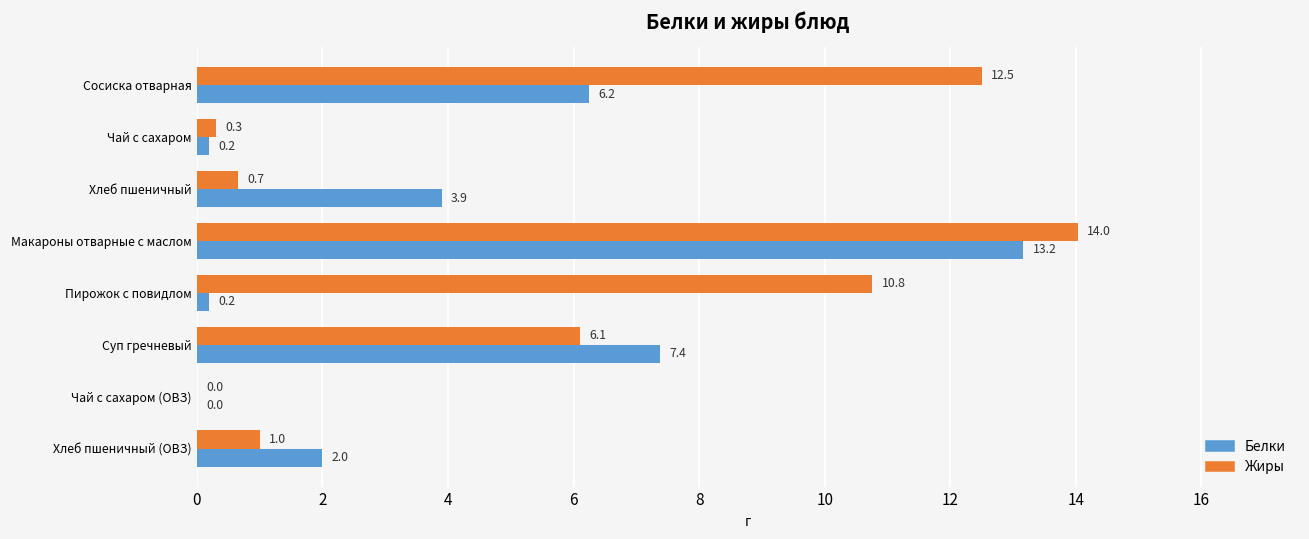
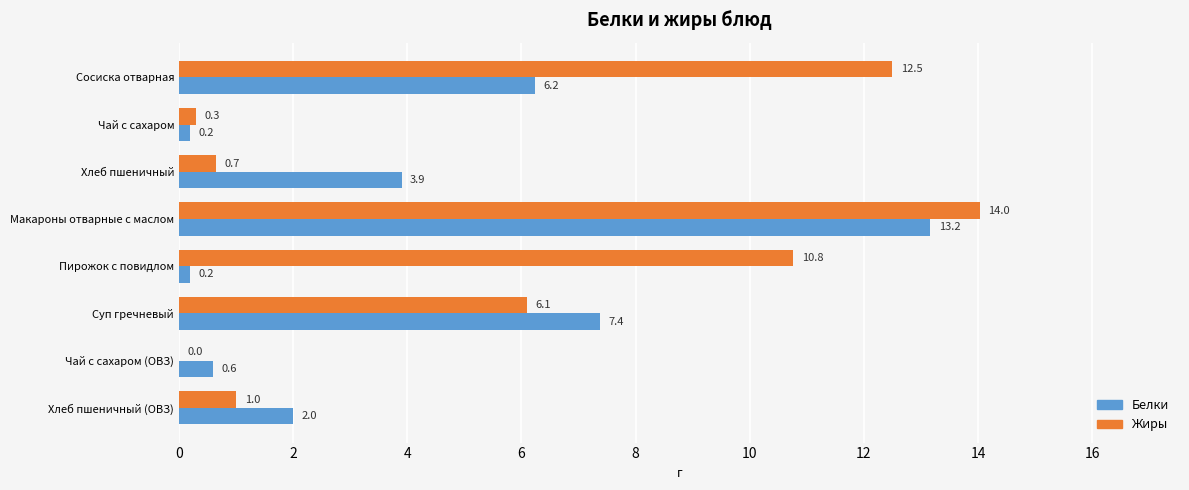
  {
    "Белки": {
      "Сосиска отварная": 6.2,
      "Чай с сахаром": 0.2,
      "Хлеб пшеничный": 3.9,
      "Макароны отварные с маслом": 13.2,
      "Пирожок с повидлом": 0.2,
      "Суп гречневый": 7.4,
-     "Чай с сахаром (ОВЗ)": 0.0,
+     "Чай с сахаром (ОВЗ)": 0.6,
      "Хлеб пшеничный (ОВЗ)": 2.0
    },
    "Жиры": {
      "Сосиска отварная": 12.5,
      "Чай с сахаром": 0.3,
      "Хлеб пшеничный": 0.7,
      "Макароны отварные с маслом": 14.0,
      "Пирожок с повидлом": 10.8,
      "Суп гречневый": 6.1,
      "Чай с сахаром (ОВЗ)": 0.0,
      "Хлеб пшеничный (ОВЗ)": 1.0
    }
  }
